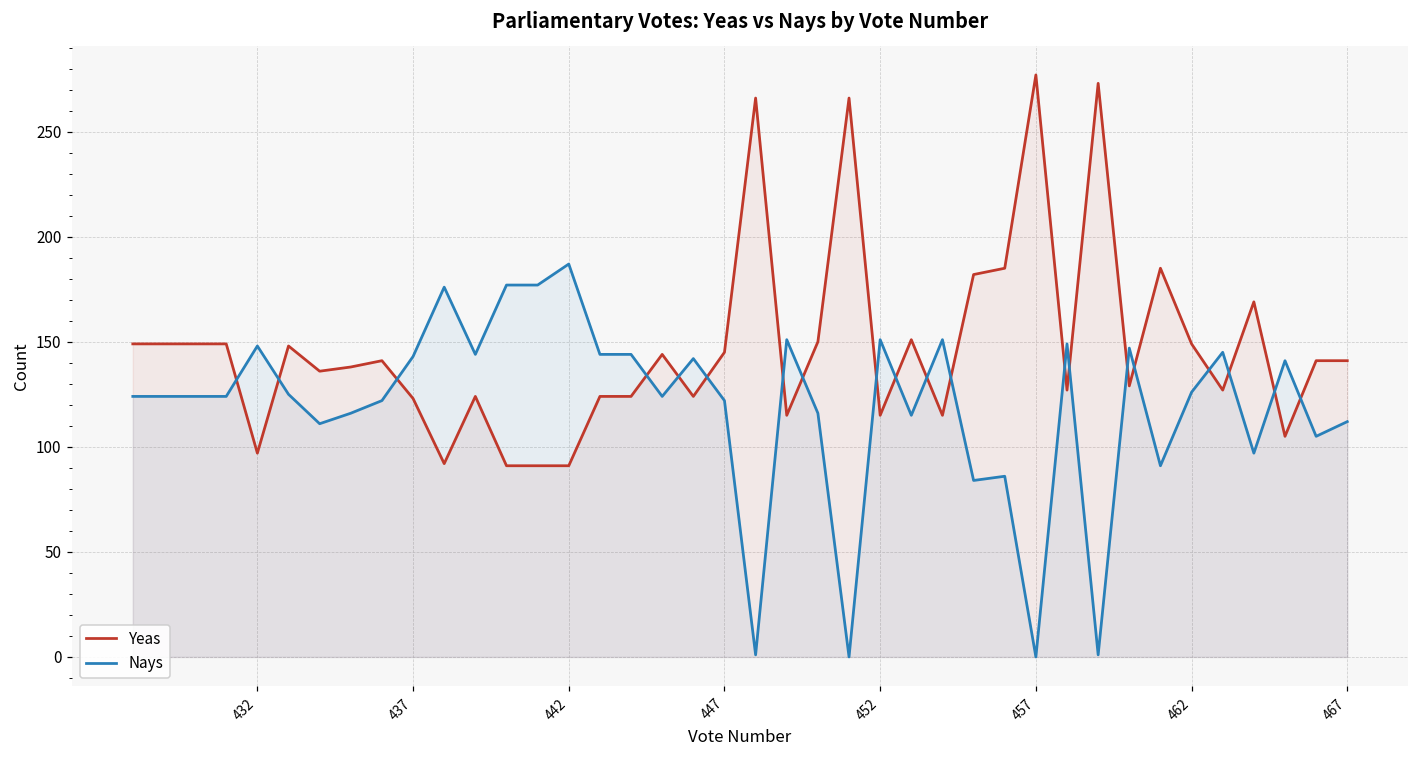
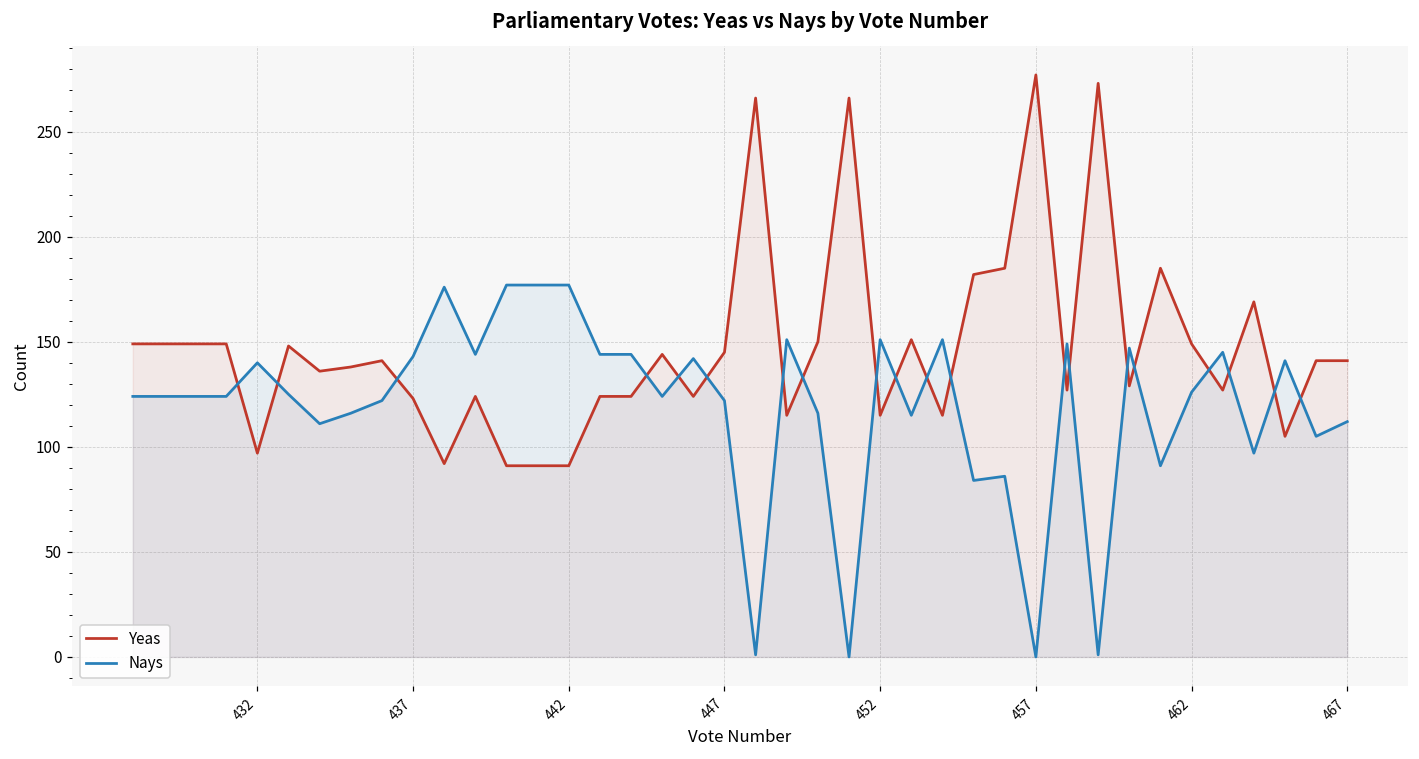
  {
    "Yeas": {
      "432": 97,
      "437": 123,
      "442": 91,
      "447": 145,
      "452": 115,
      "457": 277,
      "462": 149,
      "467": 141
    },
    "Nays": {
-     "432": 148,
+     "432": 140,
      "437": 143,
-     "442": 187,
+     "442": 177,
      "447": 122,
      "452": 151,
      "457": 0,
      "462": 126,
      "467": 112
    }
  }
